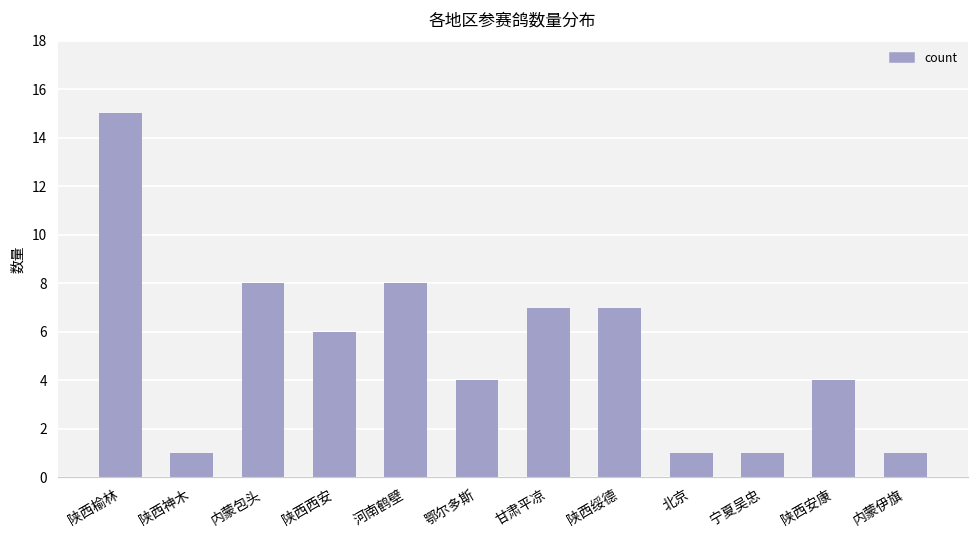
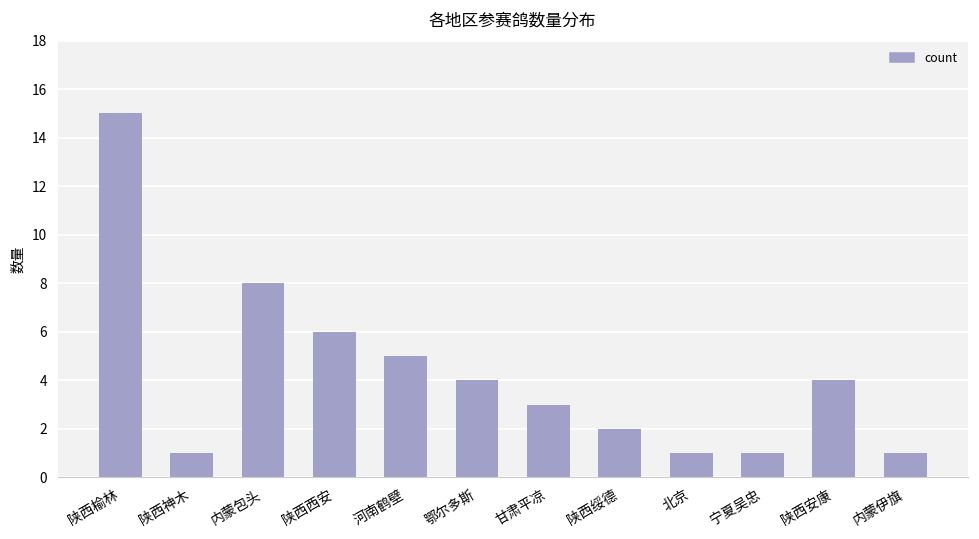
  {
    "陕西榆林": 15,
    "陕西神木": 1,
    "内蒙包头": 8,
    "陕西西安": 6,
-   "河南鹤壁": 8,
+   "河南鹤壁": 5,
    "鄂尔多斯": 4,
-   "甘肃平凉": 7,
-   "陕西绥德": 7,
+   "甘肃平凉": 3,
+   "陕西绥德": 2,
    "北京": 1,
    "宁夏吴忠": 1,
    "陕西安康": 4,
    "内蒙伊旗": 1
  }
